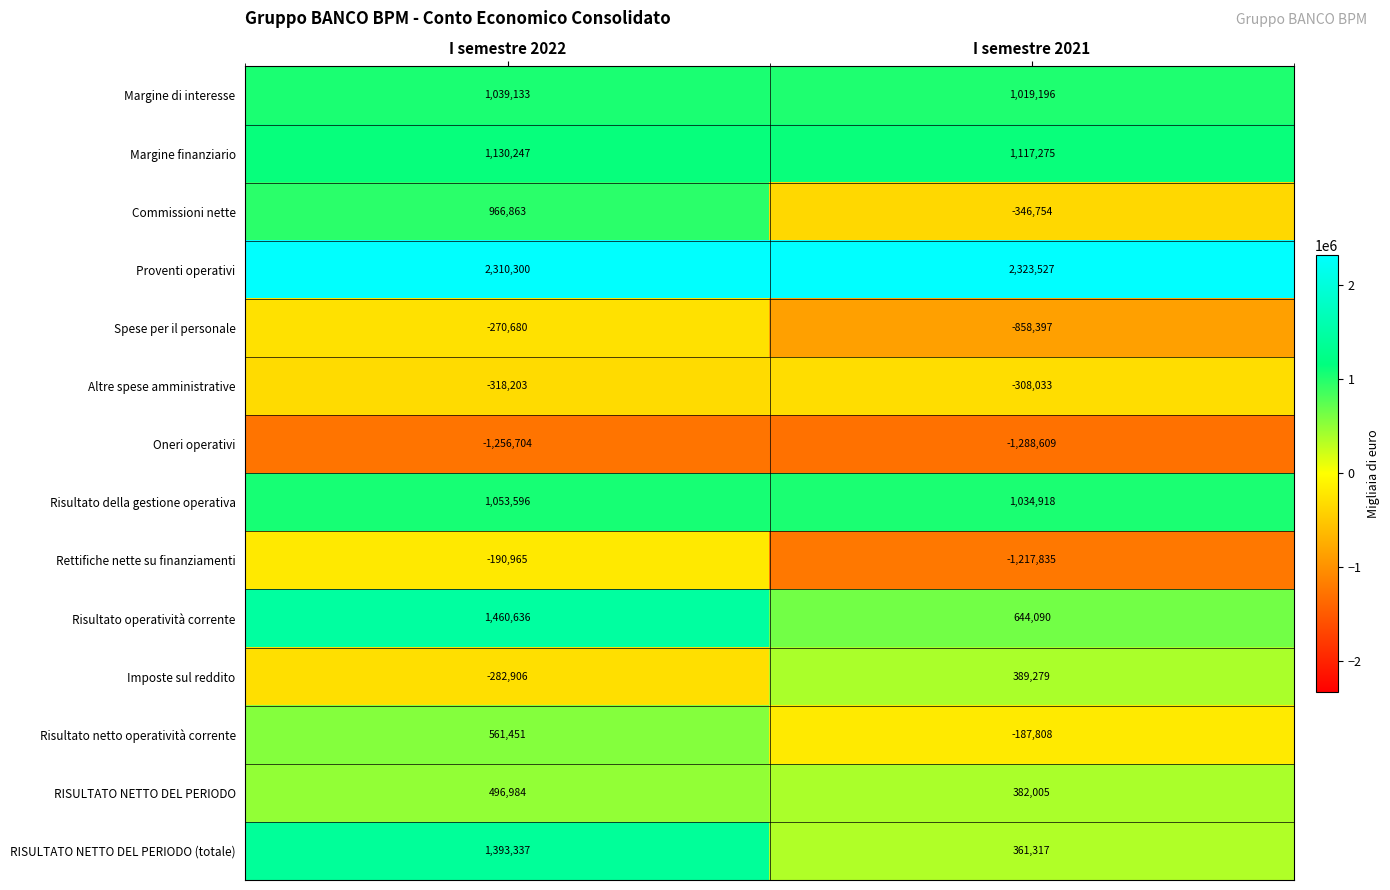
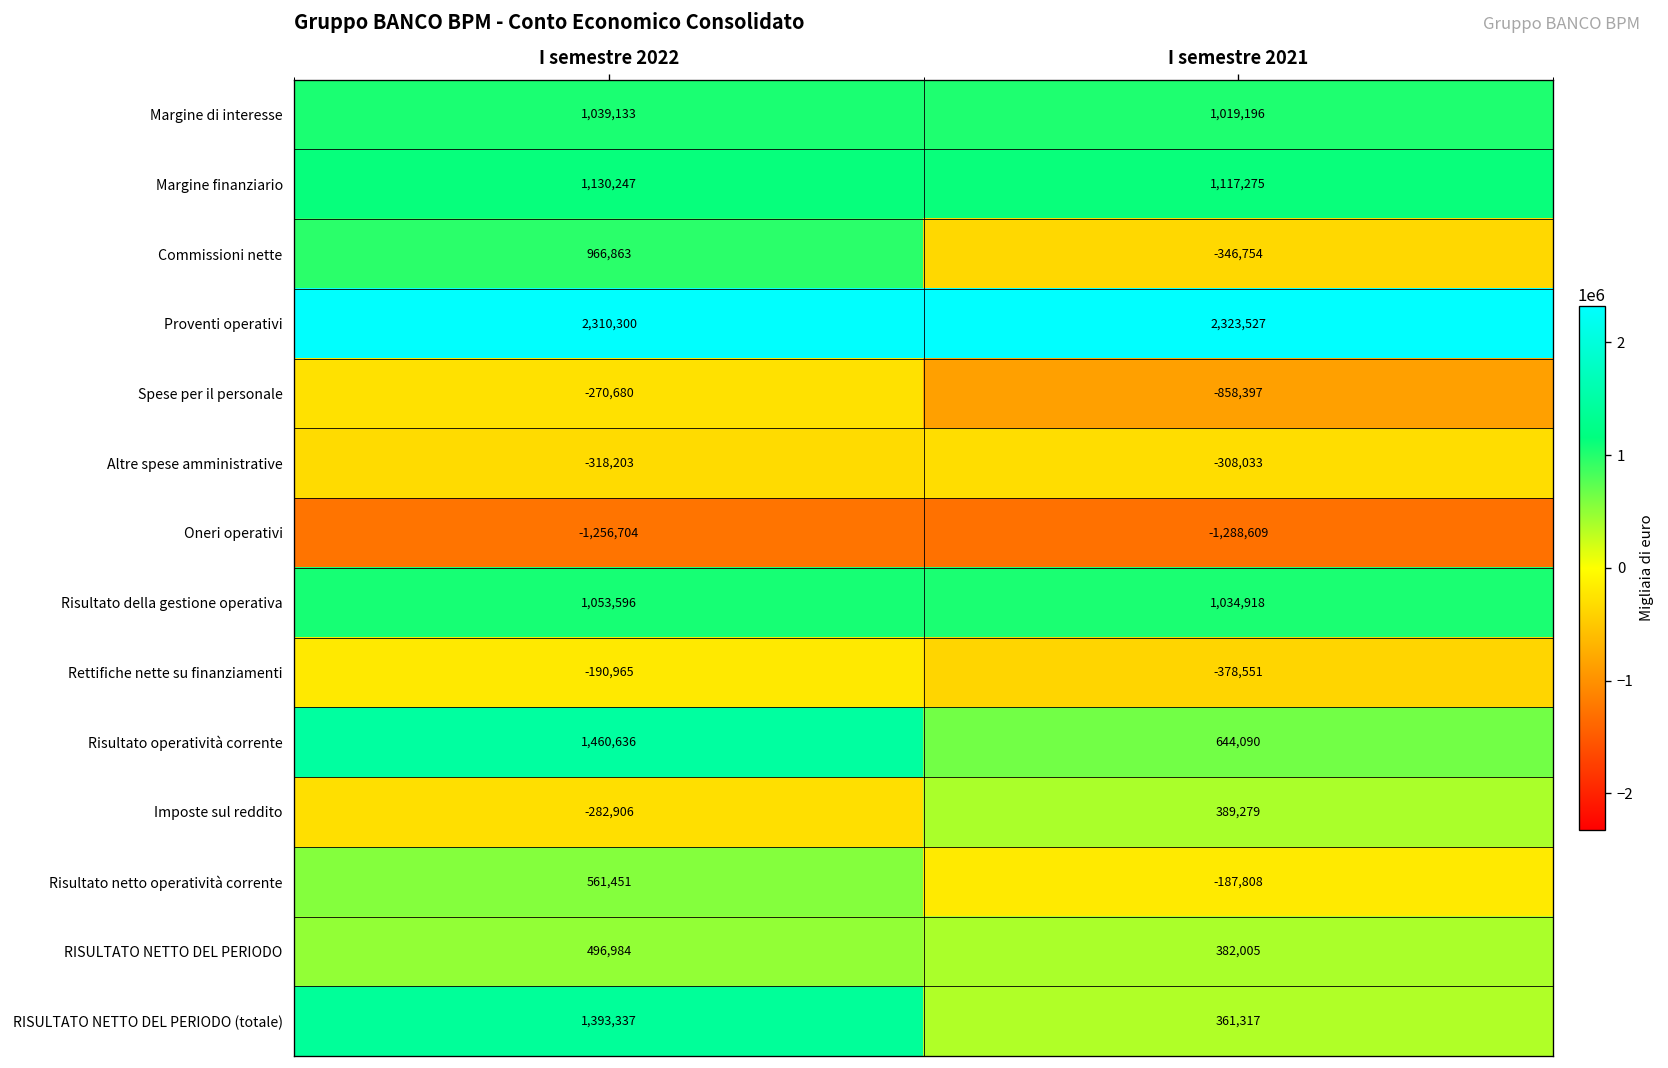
  {
    "Margine di interesse": {
      "I semestre 2022": "1,039,133",
      "I semestre 2021": "1,019,196"
    },
    "Margine finanziario": {
      "I semestre 2022": "1,130,247",
      "I semestre 2021": "1,117,275"
    },
    "Commissioni nette": {
      "I semestre 2022": "966,863",
      "I semestre 2021": "-346,754"
    },
    "Proventi operativi": {
      "I semestre 2022": "2,310,300",
      "I semestre 2021": "2,323,527"
    },
    "Spese per il personale": {
      "I semestre 2022": "-270,680",
      "I semestre 2021": "-858,397"
    },
    "Altre spese amministrative": {
      "I semestre 2022": "-318,203",
      "I semestre 2021": "-308,033"
    },
    "Oneri operativi": {
      "I semestre 2022": "-1,256,704",
      "I semestre 2021": "-1,288,609"
    },
    "Risultato della gestione operativa": {
      "I semestre 2022": "1,053,596",
      "I semestre 2021": "1,034,918"
    },
    "Rettifiche nette su finanziamenti": {
      "I semestre 2022": "-190,965",
-     "I semestre 2021": "-1,217,835"
+     "I semestre 2021": "-378,551"
    },
    "Risultato operatività corrente": {
      "I semestre 2022": "1,460,636",
      "I semestre 2021": "644,090"
    },
    "Imposte sul reddito": {
      "I semestre 2022": "-282,906",
      "I semestre 2021": "389,279"
    },
    "Risultato netto operatività corrente": {
      "I semestre 2022": "561,451",
      "I semestre 2021": "-187,808"
    },
    "RISULTATO NETTO DEL PERIODO": {
      "I semestre 2022": "496,984",
      "I semestre 2021": "382,005"
    },
    "RISULTATO NETTO DEL PERIODO (totale)": {
      "I semestre 2022": "1,393,337",
      "I semestre 2021": "361,317"
    }
  }
